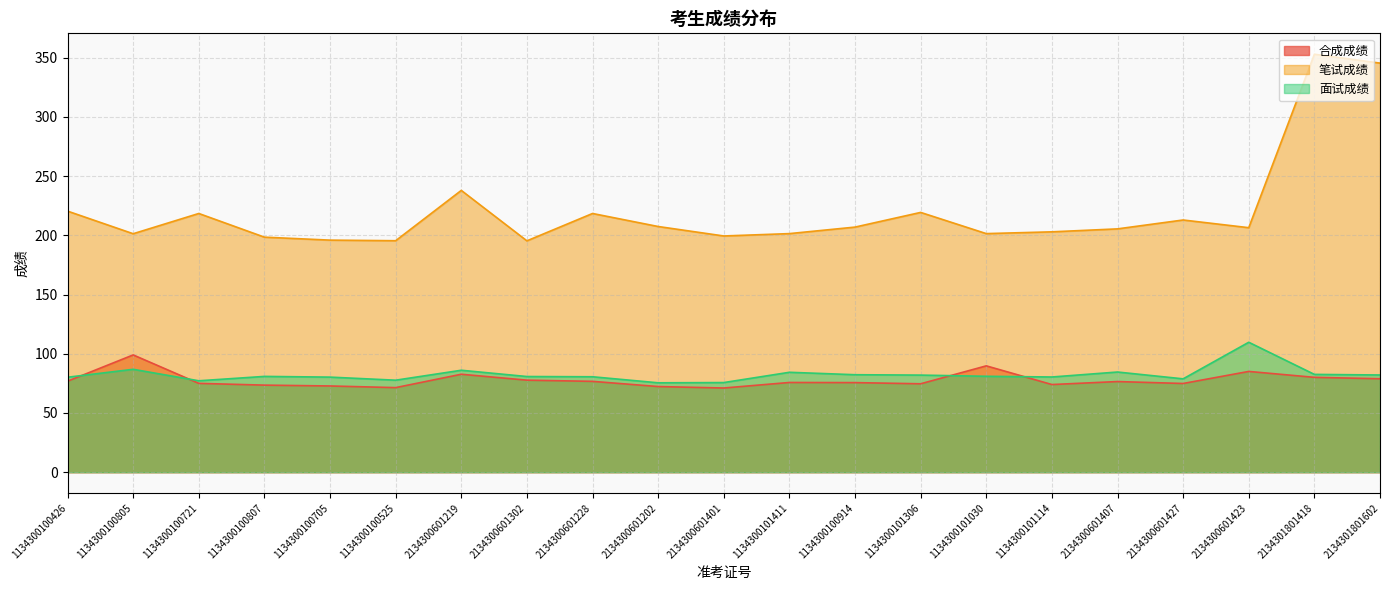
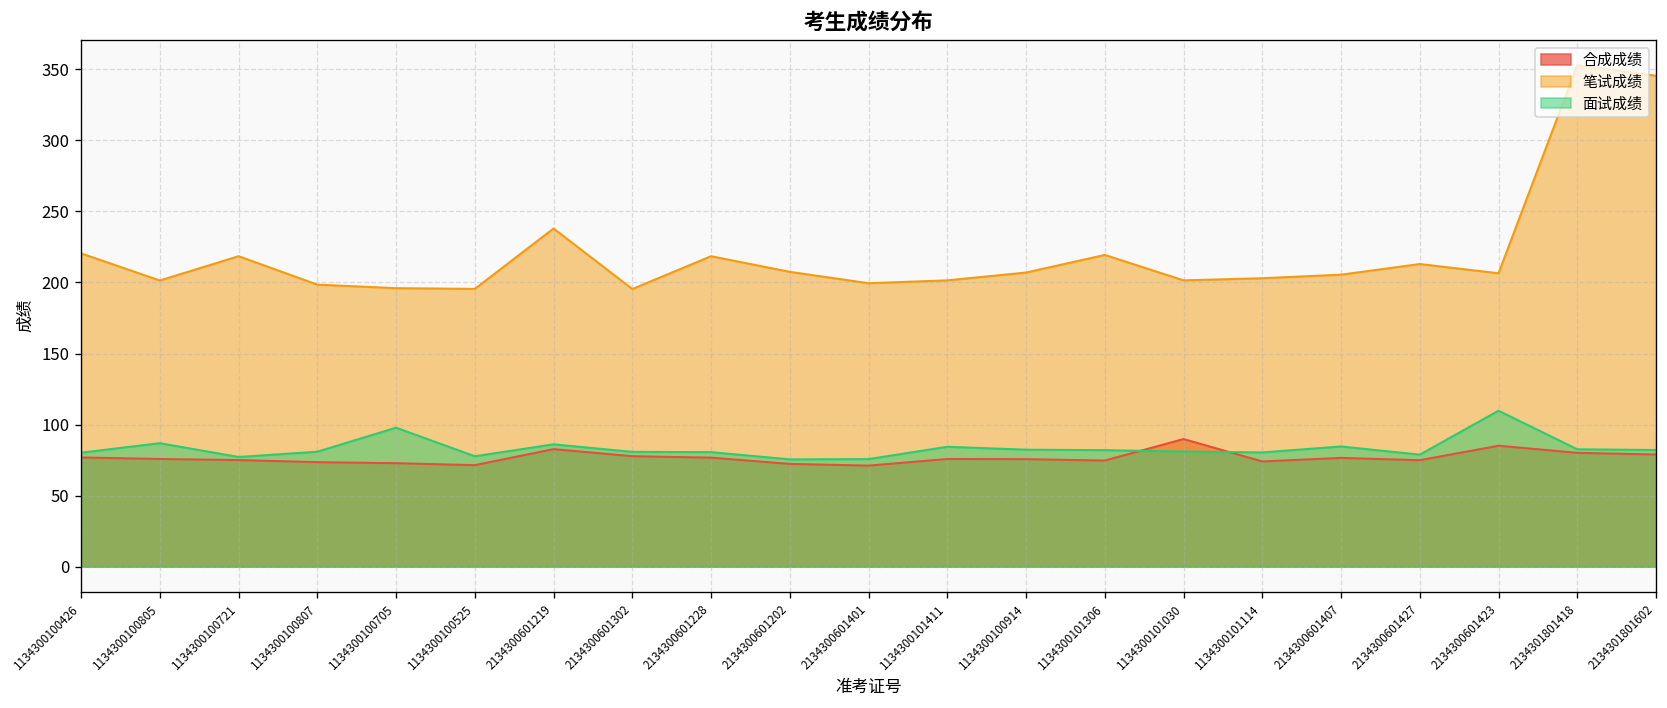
  {
    "合成成绩": {
      "1134300100426": 77,
-     "1134300100805": 99,
+     "1134300100805": 76,
      "1134300100721": 75,
      "1134300100807": 74,
      "1134300100705": 73,
      "1134300100525": 71,
      "2134300601219": 83,
      "2134300601302": 78,
      "2134300601228": 77,
      "2134300601202": 72,
      "2134300601401": 71,
      "1134300101411": 76,
      "1134300100914": 76,
      "1134300101306": 75,
      "1134300101030": 90,
      "1134300101114": 74,
      "2134300601407": 77,
      "2134300601427": 75,
      "2134300601423": 85,
      "2134301801418": 80,
      "2134301801602": 79
    },
    "笔试成绩": {
      "1134300100426": 221,
      "1134300100805": 201,
      "1134300100721": 219,
      "1134300100807": 199,
      "1134300100705": 196,
      "1134300100525": 196,
      "2134300601219": 238,
      "2134300601302": 195,
      "2134300601228": 219,
      "2134300601202": 208,
      "2134300601401": 200,
      "1134300101411": 202,
      "1134300100914": 207,
      "1134300101306": 219,
      "1134300101030": 202,
      "1134300101114": 203,
      "2134300601407": 206,
      "2134300601427": 213,
      "2134300601423": 207,
      "2134301801602": 346
    },
    "面试成绩": {
      "1134300100426": 80,
      "1134300100805": 87,
      "1134300100721": 77,
      "1134300100807": 81,
-     "1134300100705": 80,
+     "1134300100705": 98,
      "1134300100525": 78,
      "2134300601219": 86,
      "2134300601302": 81,
      "2134300601228": 81,
      "2134300601202": 76,
      "2134300601401": 76,
      "1134300101411": 84,
      "1134300100914": 82,
      "1134300101306": 82,
      "1134300101030": 81,
      "1134300101114": 80,
      "2134300601407": 85,
      "2134300601427": 79,
      "2134300601423": 110,
      "2134301801418": 83,
      "2134301801602": 82
    }
  }
